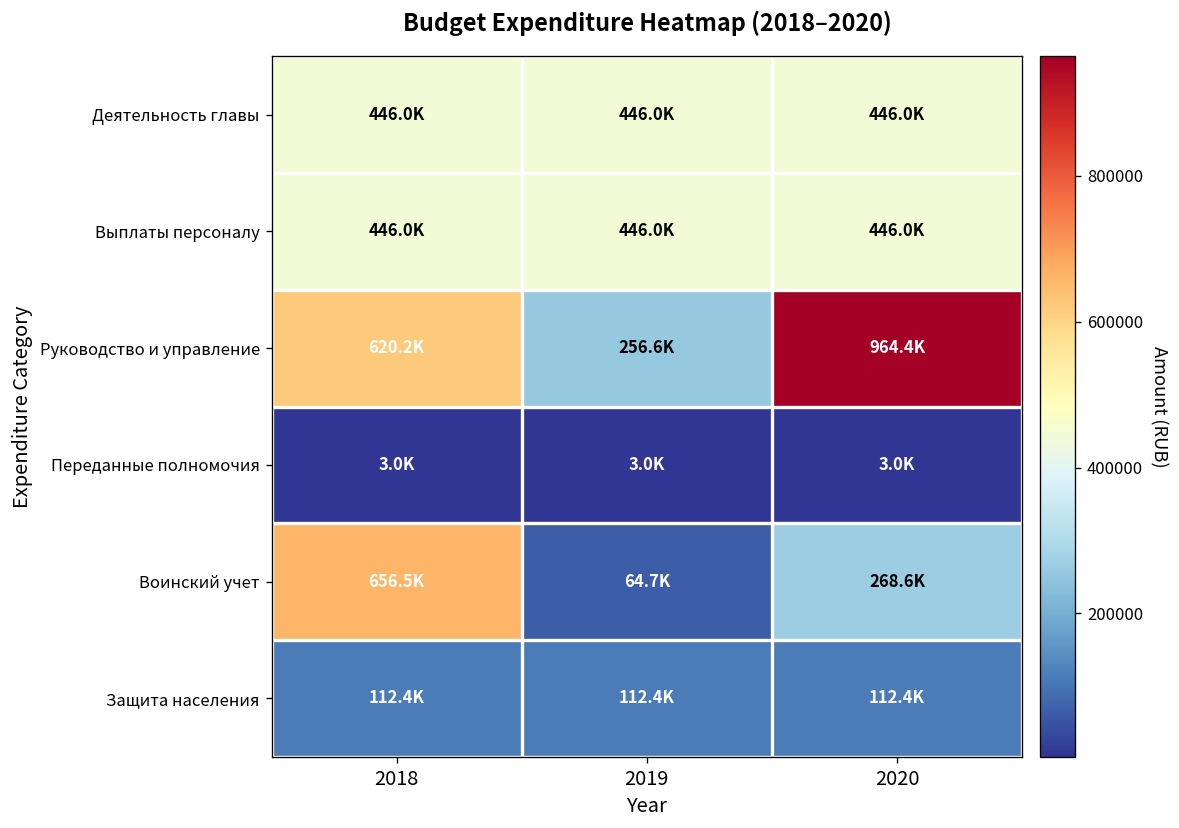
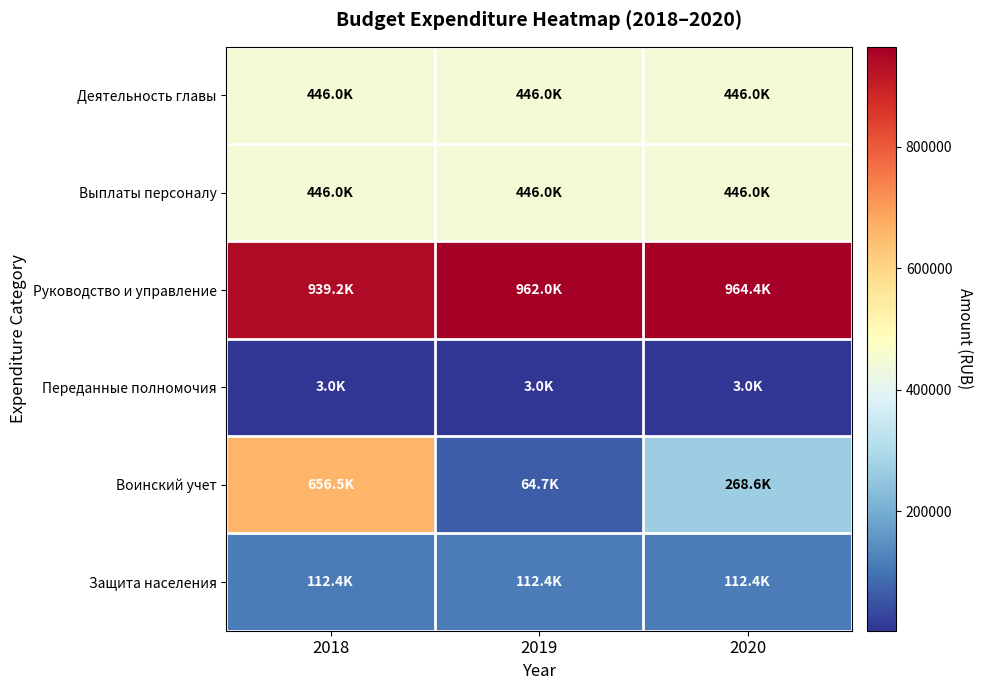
  {
    "Деятельность главы": {
      "2018": "446.0K",
      "2019": "446.0K",
      "2020": "446.0K"
    },
    "Выплаты персоналу": {
      "2018": "446.0K",
      "2019": "446.0K",
      "2020": "446.0K"
    },
    "Руководство и управление": {
-     "2018": "620.2K",
-     "2019": "256.6K",
+     "2018": "939.2K",
+     "2019": "962.0K",
      "2020": "964.4K"
    },
    "Переданные полномочия": {
      "2018": "3.0K",
      "2019": "3.0K",
      "2020": "3.0K"
    },
    "Воинский учет": {
      "2018": "656.5K",
      "2019": "64.7K",
      "2020": "268.6K"
    },
    "Защита населения": {
      "2018": "112.4K",
      "2019": "112.4K",
      "2020": "112.4K"
    }
  }
